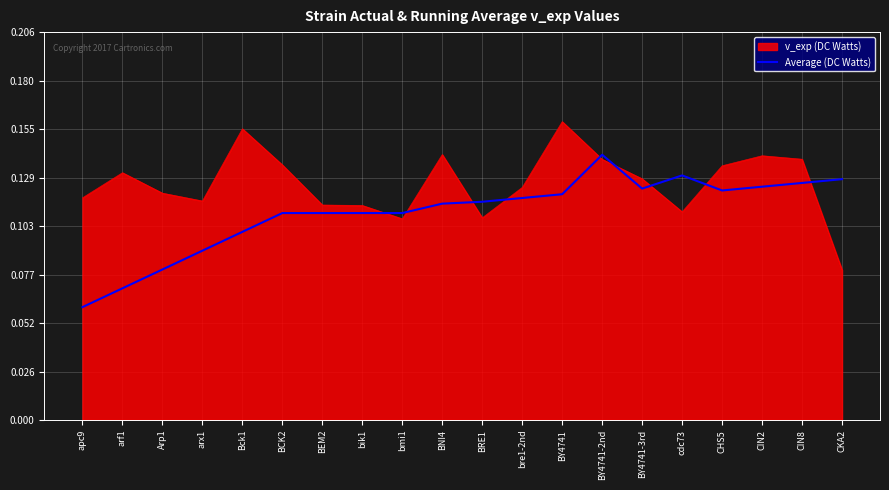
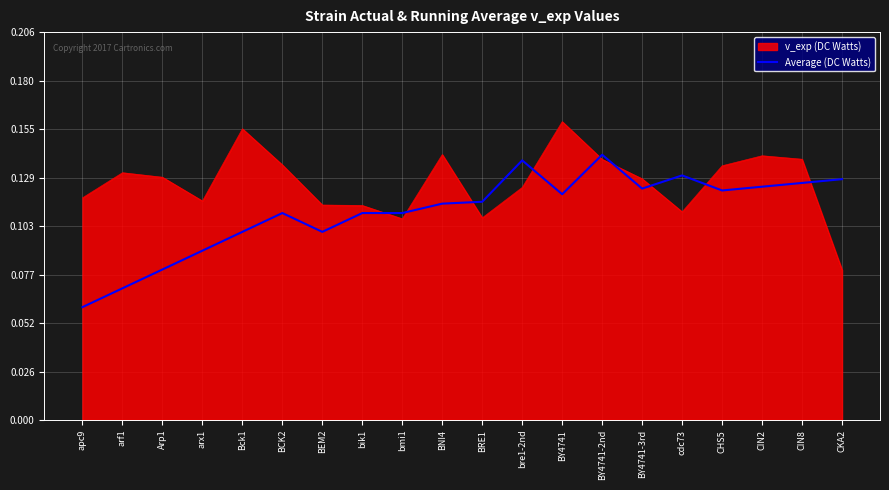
  {
    "v_exp (DC Watts)": {
      "apc9": 0.118,
      "arf1": 0.131,
-     "Arp1": 0.121,
+     "Arp1": 0.129,
      "arx1": 0.116,
      "Bck1": 0.155,
      "BCK2": 0.136,
      "BEM2": 0.114,
      "bik1": 0.114,
      "bmi1": 0.107,
      "BNI4": 0.141,
      "BRE1": 0.107,
      "bre1-2nd": 0.124,
      "BY4741": 0.159,
      "BY4741-2nd": 0.139,
      "BY4741-3rd": 0.128,
      "cdc73": 0.111,
      "CHS5": 0.135,
      "CIN2": 0.140,
      "CIN8": 0.139,
      "CKA2": 0.080
    },
    "Average (DC Watts)": {
      "apc9": 0.060,
      "arf1": 0.070,
      "Arp1": 0.080,
      "arx1": 0.090,
      "Bck1": 0.100,
      "BCK2": 0.110,
-     "BEM2": 0.11,
+     "BEM2": 0.10,
      "bik1": 0.110,
      "bmi1": 0.110,
      "BNI4": 0.115,
      "BRE1": 0.116,
-     "bre1-2nd": 0.118,
+     "bre1-2nd": 0.138,
      "BY4741": 0.120,
      "BY4741-2nd": 0.141,
      "BY4741-3rd": 0.123,
      "cdc73": 0.130,
      "CHS5": 0.122,
      "CIN2": 0.124,
      "CIN8": 0.126,
      "CKA2": 0.128
    }
  }
